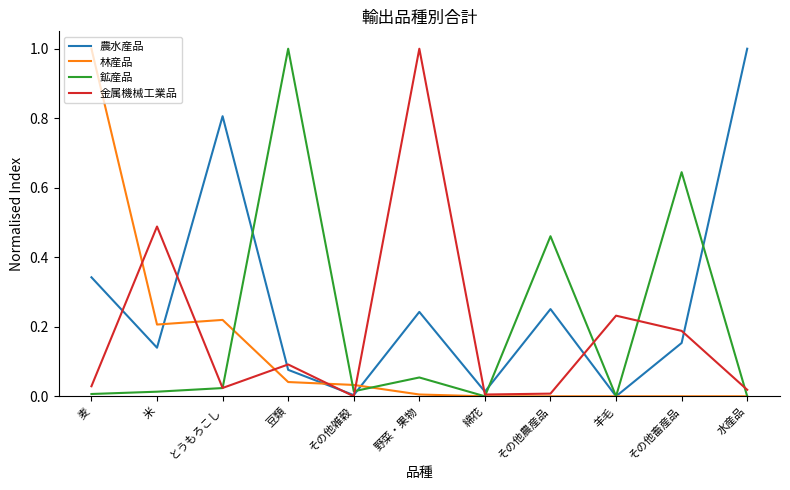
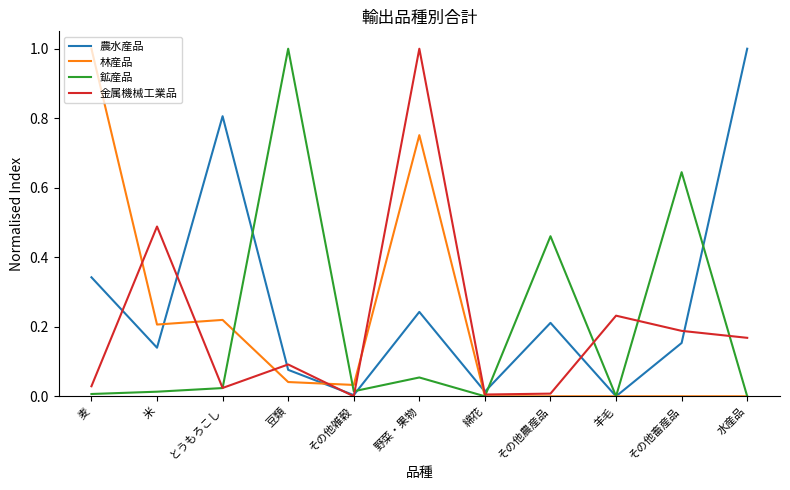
  {
    "農水産品": {
      "麦": 0.34,
      "米": 0.14,
      "とうもろこし": 0.81,
      "豆類": 0.08,
      "野菜・果物": 0.24,
      "綿花": 0.01,
-     "その他農産品": 0.25,
+     "その他農産品": 0.21,
      "その他畜産品": 0.15,
      "水産品": 1.00
    },
    "林産品": {
      "米": 0.21,
      "とうもろこし": 0.22,
      "豆類": 0.04,
      "その他雑穀": 0.03,
-     "野菜・果物": 0.01,
+     "野菜・果物": 0.75,
      "その他農産品": 0.00,
      "その他畜産品": 0.00
    },
    "鉱産品": {
      "麦": 0.01,
      "米": 0.01,
      "豆類": 1.00,
      "その他雑穀": 0.01,
      "野菜・果物": 0.05,
      "その他農産品": 0.46,
      "その他畜産品": 0.64
    },
    "金属機械工業品": {
      "麦": 0.03,
      "米": 0.49,
      "豆類": 0.09,
      "野菜・果物": 1.00,
      "その他農産品": 0.01,
      "羊毛": 0.23,
      "その他畜産品": 0.19,
-     "水産品": 0.02
+     "水産品": 0.17
    }
  }
